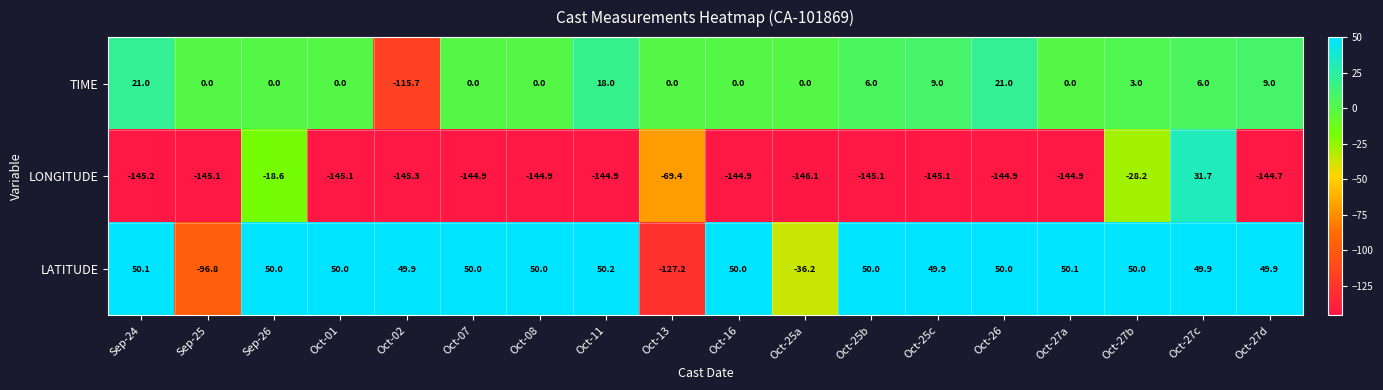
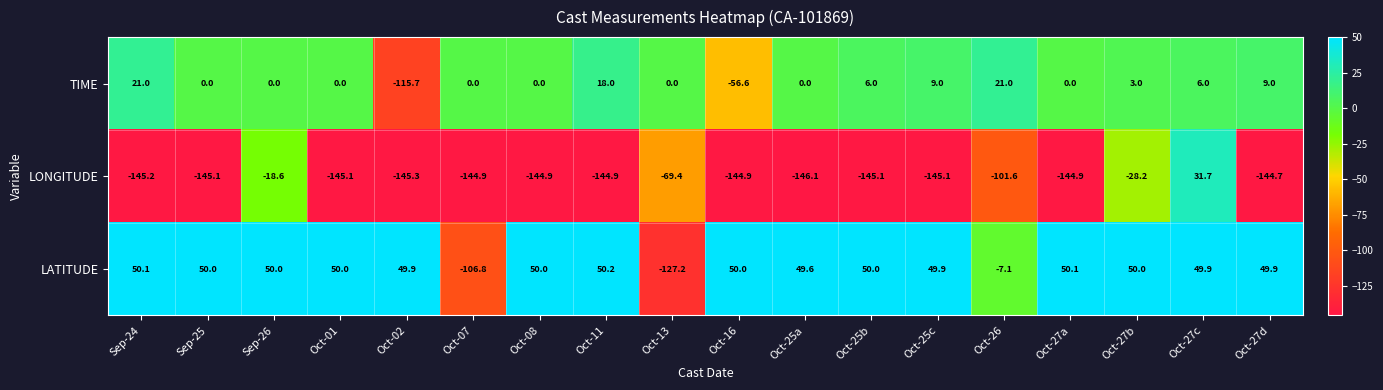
  {
    "TIME": {
      "Sep-24": 21.0,
      "Sep-25": 0.0,
      "Sep-26": 0.0,
      "Oct-01": 0.0,
      "Oct-02": -115.7,
      "Oct-07": 0.0,
      "Oct-08": 0.0,
      "Oct-11": 18.0,
      "Oct-13": 0.0,
-     "Oct-16": 0.0,
+     "Oct-16": -56.6,
      "Oct-25a": 0.0,
      "Oct-25b": 6.0,
      "Oct-25c": 9.0,
      "Oct-26": 21.0,
      "Oct-27a": 0.0,
      "Oct-27b": 3.0,
      "Oct-27c": 6.0,
      "Oct-27d": 9.0
    },
    "LONGITUDE": {
      "Sep-24": -145.2,
      "Sep-25": -145.1,
      "Sep-26": -18.6,
      "Oct-01": -145.1,
      "Oct-02": -145.3,
      "Oct-07": -144.9,
      "Oct-08": -144.9,
      "Oct-11": -144.9,
      "Oct-13": -69.4,
      "Oct-16": -144.9,
      "Oct-25a": -146.1,
      "Oct-25b": -145.1,
      "Oct-25c": -145.1,
-     "Oct-26": -144.9,
+     "Oct-26": -101.6,
      "Oct-27a": -144.9,
      "Oct-27b": -28.2,
      "Oct-27c": 31.7,
      "Oct-27d": -144.7
    },
    "LATITUDE": {
      "Sep-24": 50.1,
-     "Sep-25": -96.8,
+     "Sep-25": 50.0,
      "Sep-26": 50.0,
      "Oct-01": 50.0,
      "Oct-02": 49.9,
-     "Oct-07": 50.0,
+     "Oct-07": -106.8,
      "Oct-08": 50.0,
      "Oct-11": 50.2,
      "Oct-13": -127.2,
      "Oct-16": 50.0,
-     "Oct-25a": -36.2,
+     "Oct-25a": 49.6,
      "Oct-25b": 50.0,
      "Oct-25c": 49.9,
-     "Oct-26": 50.0,
+     "Oct-26": -7.1,
      "Oct-27a": 50.1,
      "Oct-27b": 50.0,
      "Oct-27c": 49.9,
      "Oct-27d": 49.9
    }
  }
